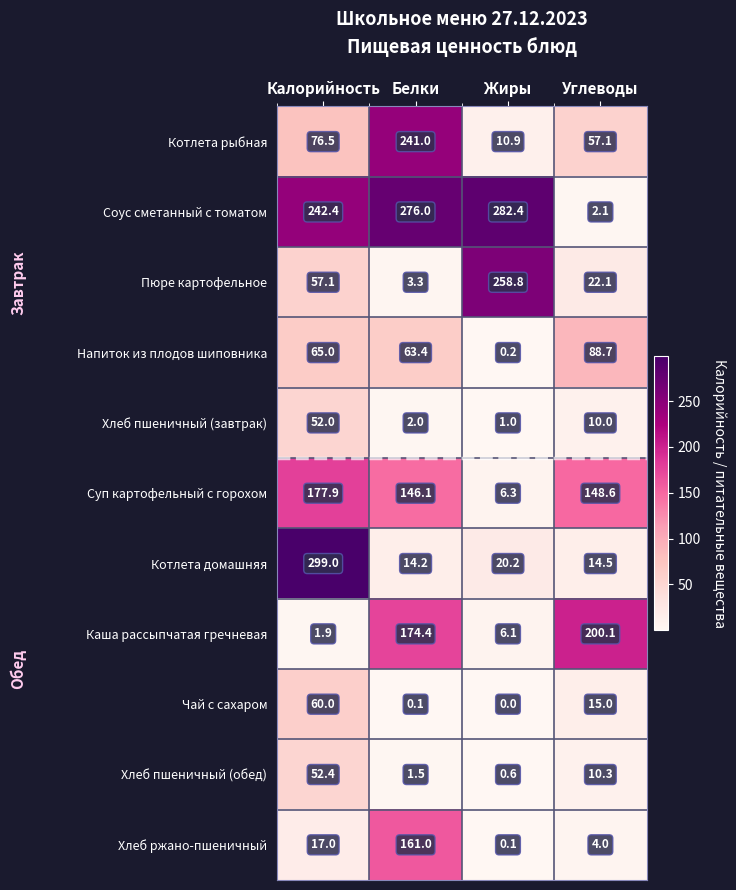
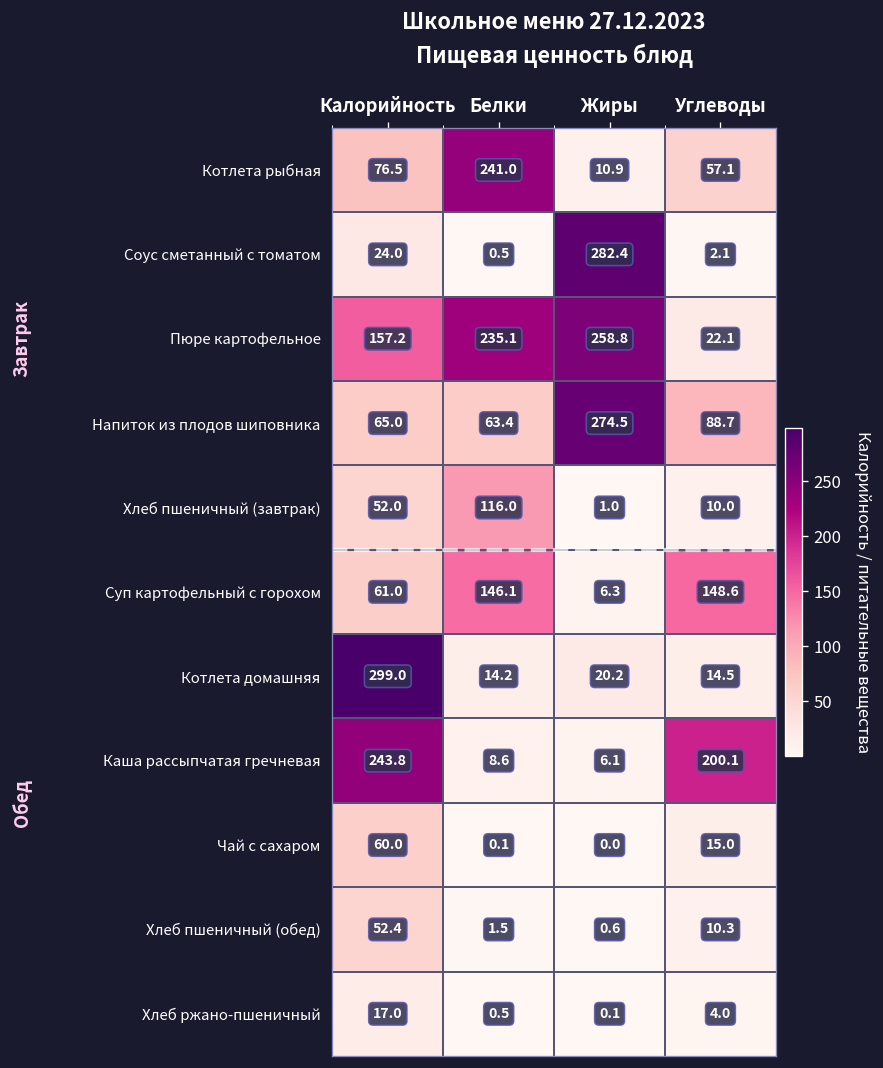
  {
    "Соус сметанный с томатом": {
-     "Калорийность": 242.4,
-     "Белки": 276.0
+     "Калорийность": 24.0,
+     "Белки": 0.5
    },
    "Пюре картофельное": {
-     "Калорийность": 57.1,
-     "Белки": 3.3
+     "Калорийность": 157.2,
+     "Белки": 235.1
    },
    "Напиток из плодов шиповника": {
-     "Жиры": 0.2
+     "Жиры": 274.5
    },
    "Хлеб пшеничный (завтрак)": {
-     "Белки": 2.0
+     "Белки": 116.0
    },
    "Суп картофельный с горохом": {
-     "Калорийность": 177.9
+     "Калорийность": 61.0
    },
    "Каша рассыпчатая гречневая": {
-     "Калорийность": 1.9,
-     "Белки": 174.4
+     "Калорийность": 243.8,
+     "Белки": 8.6
    },
    "Хлеб ржано-пшеничный": {
-     "Белки": 161.0
+     "Белки": 0.5
    }
  }
